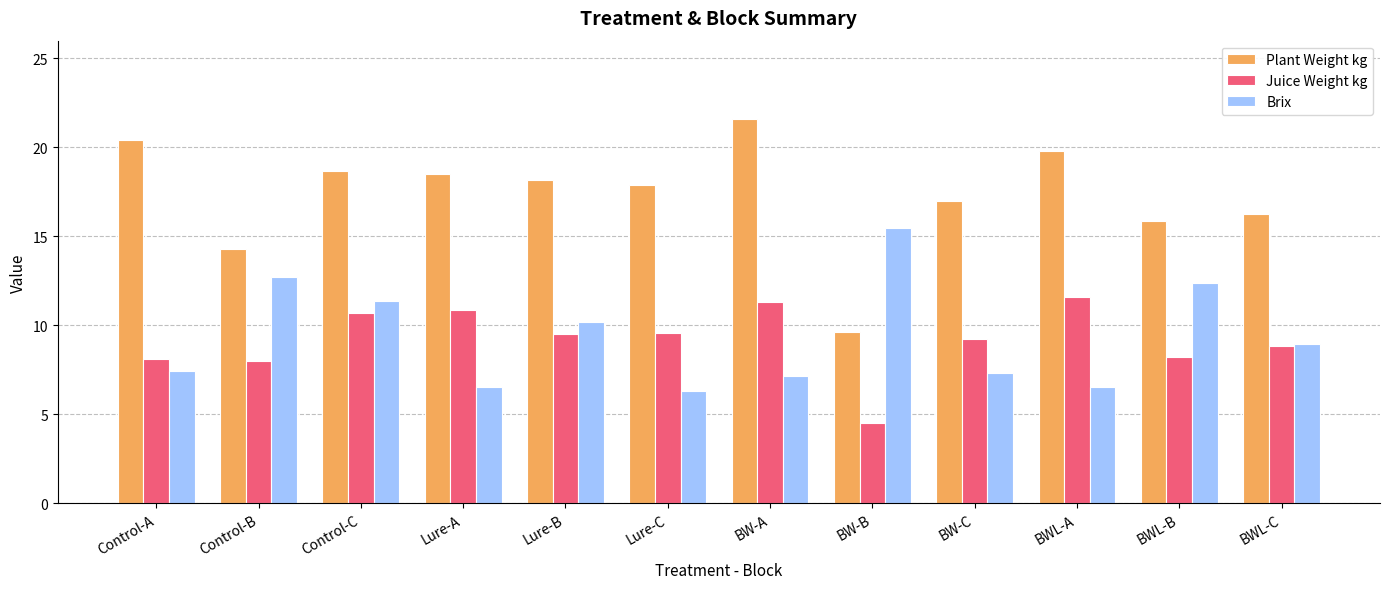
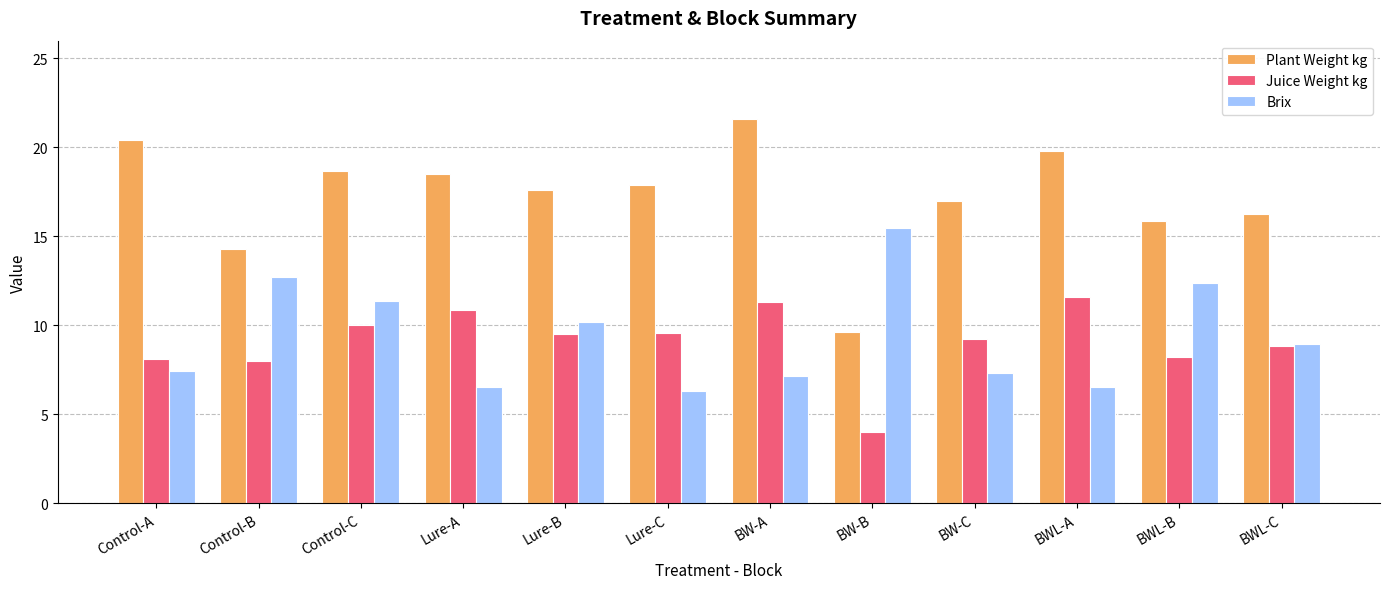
  {
    "Plant Weight kg": {
      "Control-A": 20.4,
      "Control-B": 14.3,
      "Control-C": 18.7,
      "Lure-A": 18.5,
-     "Lure-B": 18.2,
+     "Lure-B": 17.6,
      "Lure-C": 17.9,
      "BW-A": 21.6,
      "BW-B": 9.7,
      "BW-C": 17.0,
      "BWL-A": 19.8,
      "BWL-B": 15.9,
      "BWL-C": 16.3
    },
    "Juice Weight kg": {
      "Control-A": 8.1,
      "Control-B": 8.0,
-     "Control-C": 10.7,
+     "Control-C": 10.0,
      "Lure-A": 10.9,
      "Lure-B": 9.5,
      "Lure-C": 9.6,
      "BW-A": 11.3,
-     "BW-B": 4.5,
+     "BW-B": 4.0,
      "BW-C": 9.3,
      "BWL-A": 11.6,
      "BWL-B": 8.2,
      "BWL-C": 8.9
    },
    "Brix": {
      "Control-A": 7.4,
      "Control-B": 12.7,
      "Control-C": 11.4,
      "Lure-A": 6.6,
      "Lure-B": 10.2,
      "Lure-C": 6.3,
      "BW-A": 7.2,
      "BW-B": 15.5,
      "BW-C": 7.3,
      "BWL-A": 6.5,
      "BWL-B": 12.4,
      "BWL-C": 8.9
    }
  }
